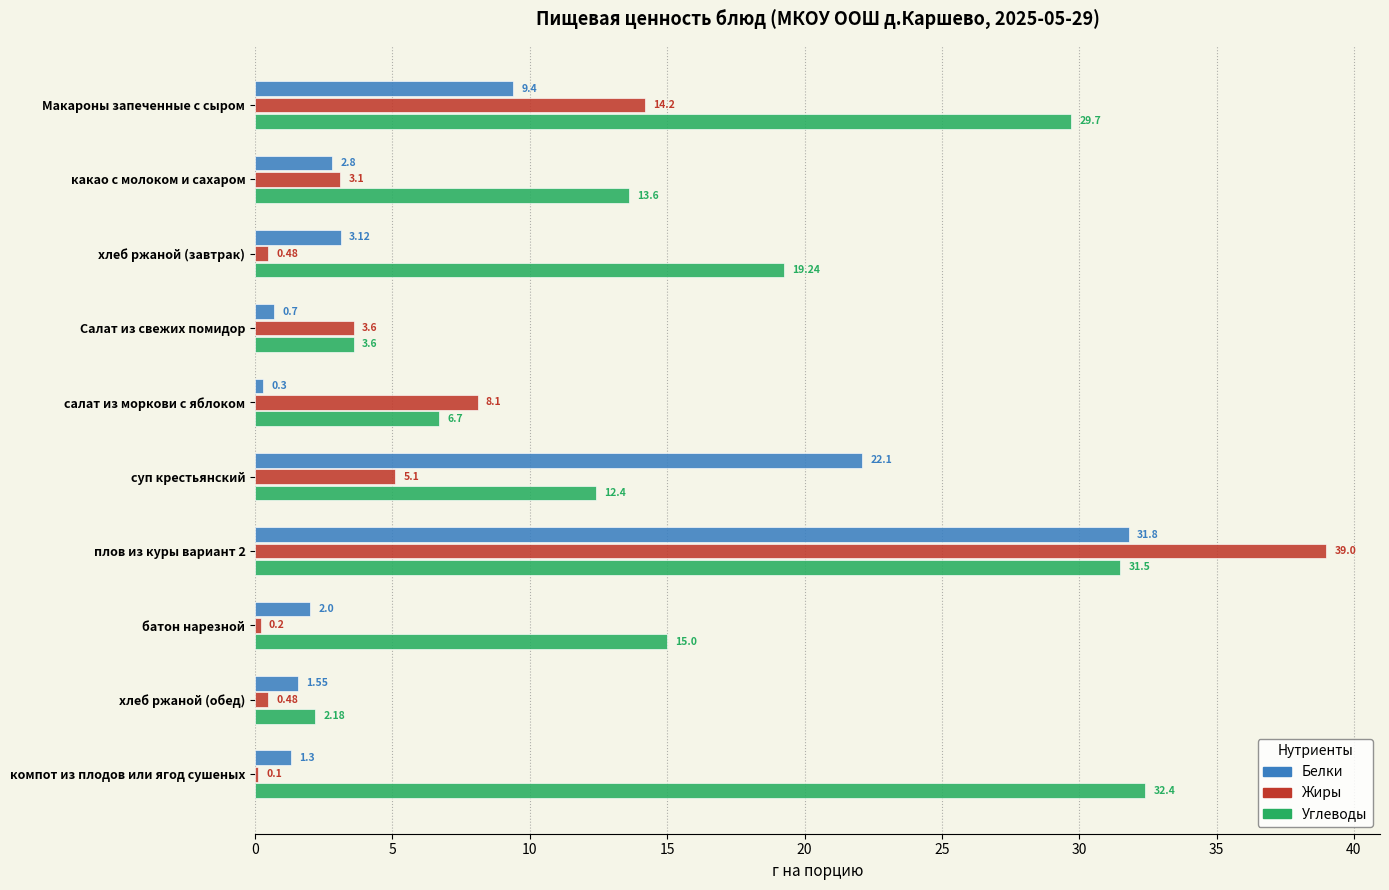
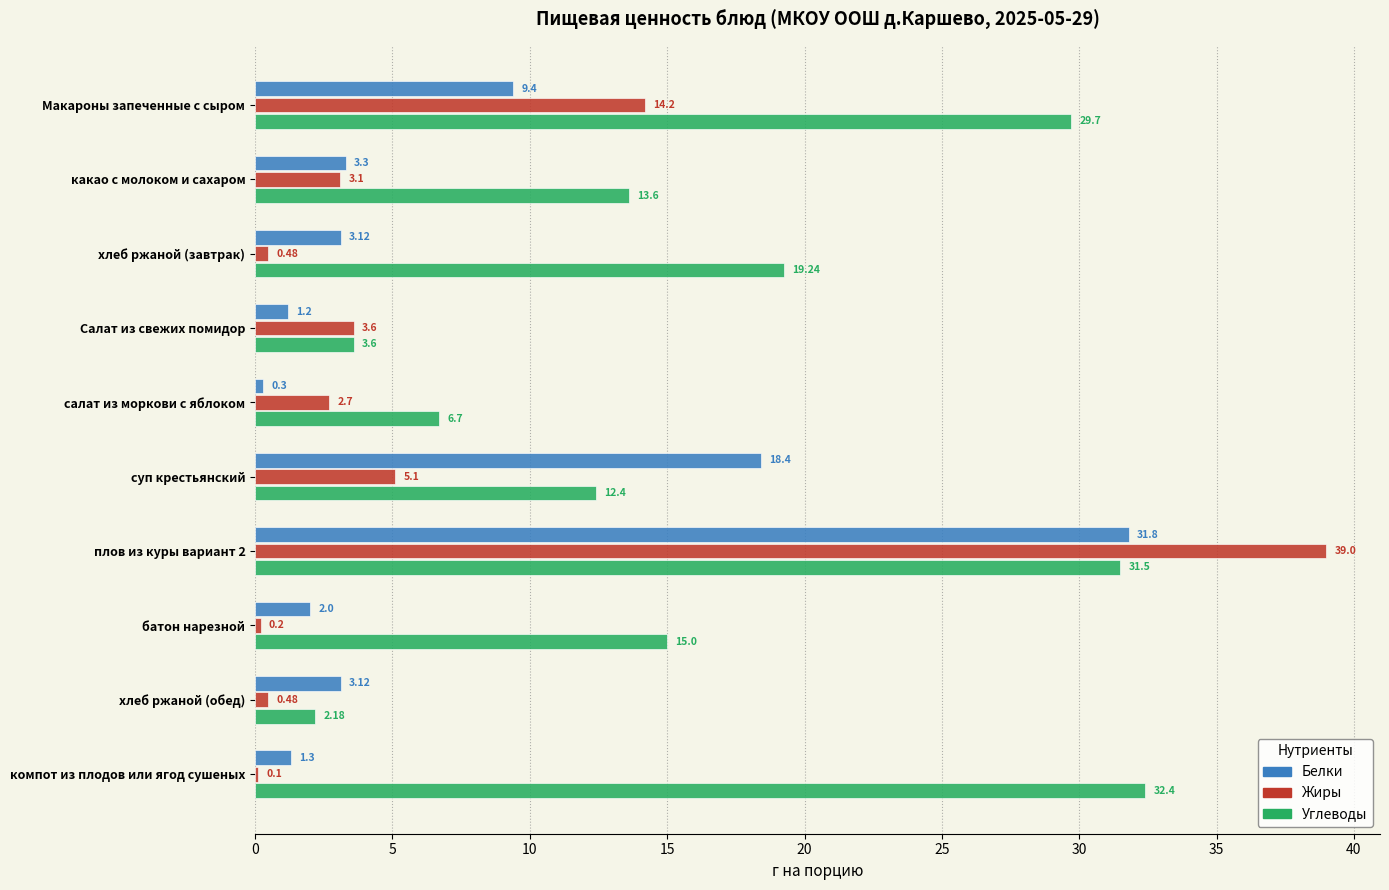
  {
    "Белки": {
      "Макароны запеченные с сыром": 9.4,
-     "какао с молоком и сахаром": 2.8,
+     "какао с молоком и сахаром": 3.3,
      "хлеб ржаной (завтрак)": 3.12,
-     "Салат из свежих помидор": 0.7,
+     "Салат из свежих помидор": 1.2,
      "салат из моркови с яблоком": 0.3,
-     "суп крестьянский": 22.1,
+     "суп крестьянский": 18.4,
      "плов из куры вариант 2": 31.8,
      "батон нарезной": 2.0,
-     "хлеб ржаной (обед)": 1.55,
+     "хлеб ржаной (обед)": 3.12,
      "компот из плодов или ягод сушеных": 1.3
    },
    "Жиры": {
      "Макароны запеченные с сыром": 14.2,
      "какао с молоком и сахаром": 3.1,
      "хлеб ржаной (завтрак)": 0.48,
      "Салат из свежих помидор": 3.6,
-     "салат из моркови с яблоком": 8.1,
+     "салат из моркови с яблоком": 2.7,
      "суп крестьянский": 5.1,
      "плов из куры вариант 2": 39.0,
      "батон нарезной": 0.2,
      "хлеб ржаной (обед)": 0.48,
      "компот из плодов или ягод сушеных": 0.1
    },
    "Углеводы": {
      "Макароны запеченные с сыром": 29.7,
      "какао с молоком и сахаром": 13.6,
      "хлеб ржаной (завтрак)": 19.24,
      "Салат из свежих помидор": 3.6,
      "салат из моркови с яблоком": 6.7,
      "суп крестьянский": 12.4,
      "плов из куры вариант 2": 31.5,
      "батон нарезной": 15.0,
      "хлеб ржаной (обед)": 2.18,
      "компот из плодов или ягод сушеных": 32.4
    }
  }
